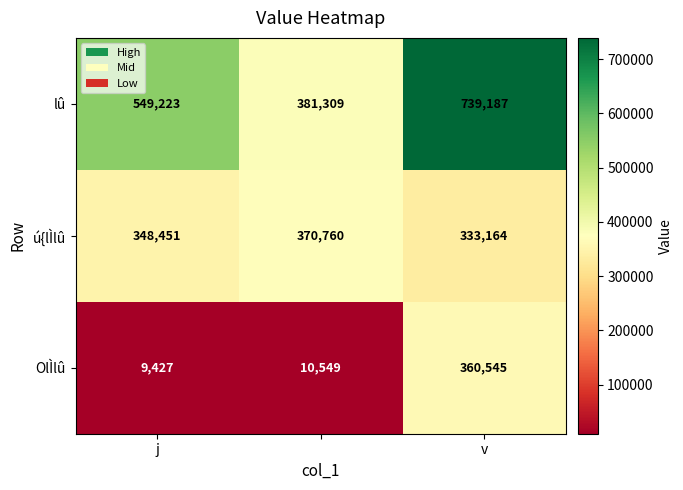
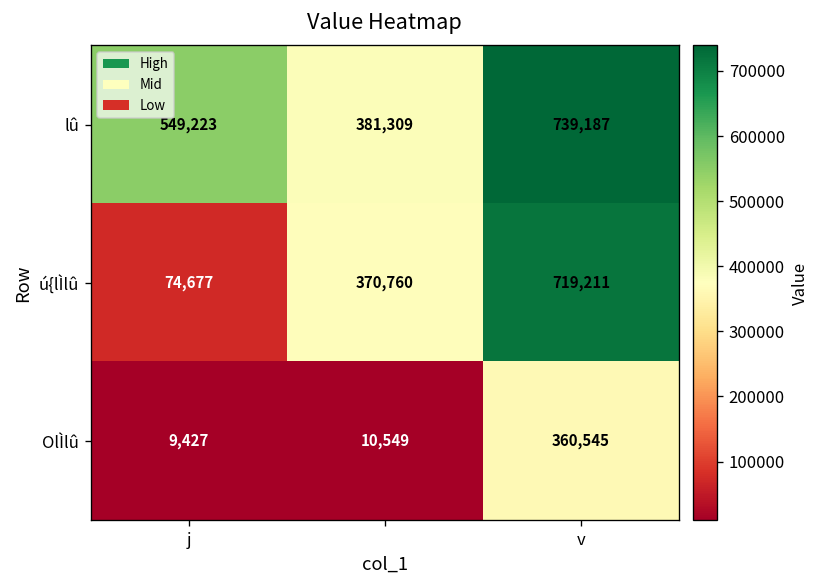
  {
    "lû": {
      "j": "549,223",
      "v": "739,187"
    },
    "ú{lÌlû": {
-     "j": "348,451",
-     "v": "333,164"
+     "j": "74,677",
+     "v": "719,211"
    },
    "OlÌlû": {
      "j": "9,427",
      "v": "360,545"
    }
  }
